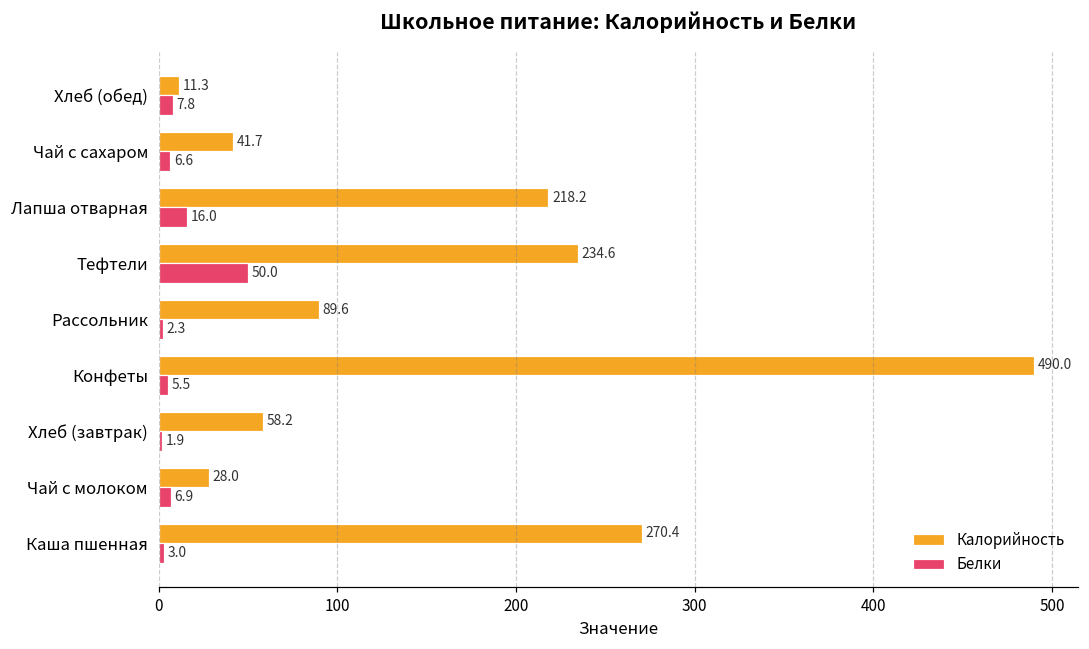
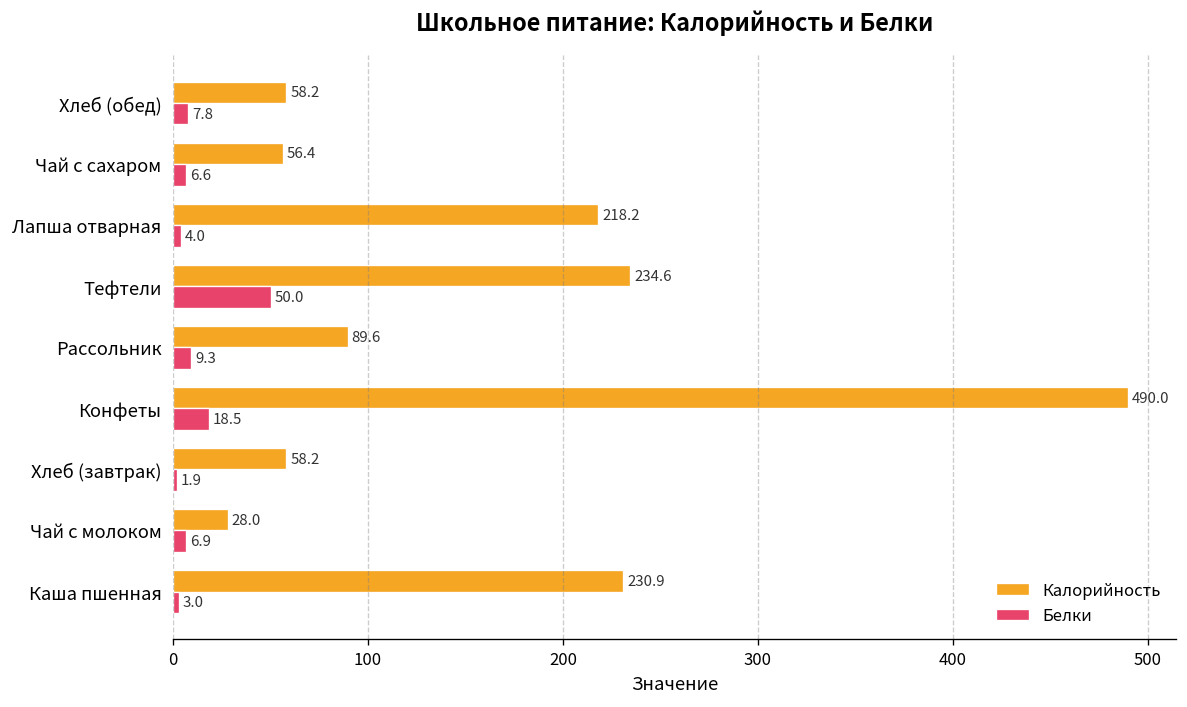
  {
    "Калорийность": {
-     "Хлеб (обед)": 11.3,
-     "Чай с сахаром": 41.7,
+     "Хлеб (обед)": 58.2,
+     "Чай с сахаром": 56.4,
      "Лапша отварная": 218.2,
      "Тефтели": 234.6,
      "Рассольник": 89.6,
      "Конфеты": 490.0,
      "Хлеб (завтрак)": 58.2,
      "Чай с молоком": 28.0,
-     "Каша пшенная": 270.4
+     "Каша пшенная": 230.9
    },
    "Белки": {
      "Хлеб (обед)": 7.8,
      "Чай с сахаром": 6.6,
-     "Лапша отварная": 16.0,
+     "Лапша отварная": 4.0,
      "Тефтели": 50.0,
-     "Рассольник": 2.3,
-     "Конфеты": 5.5,
+     "Рассольник": 9.3,
+     "Конфеты": 18.5,
      "Хлеб (завтрак)": 1.9,
      "Чай с молоком": 6.9,
      "Каша пшенная": 3.0
    }
  }
